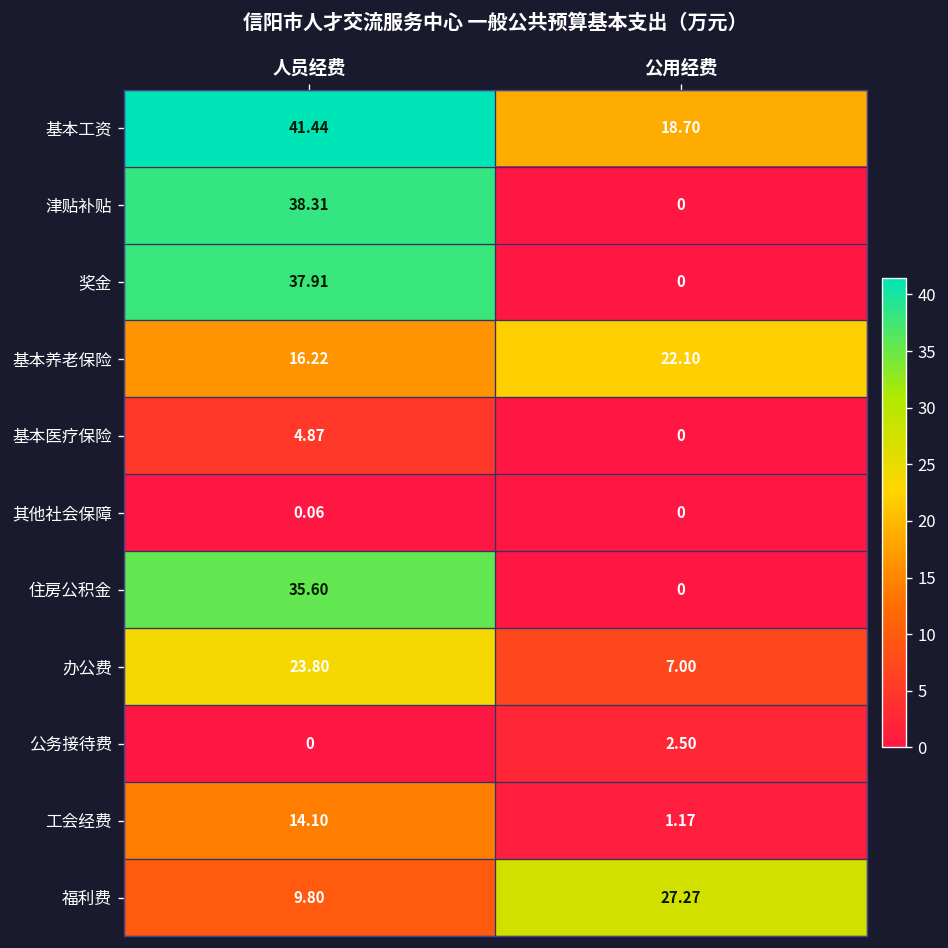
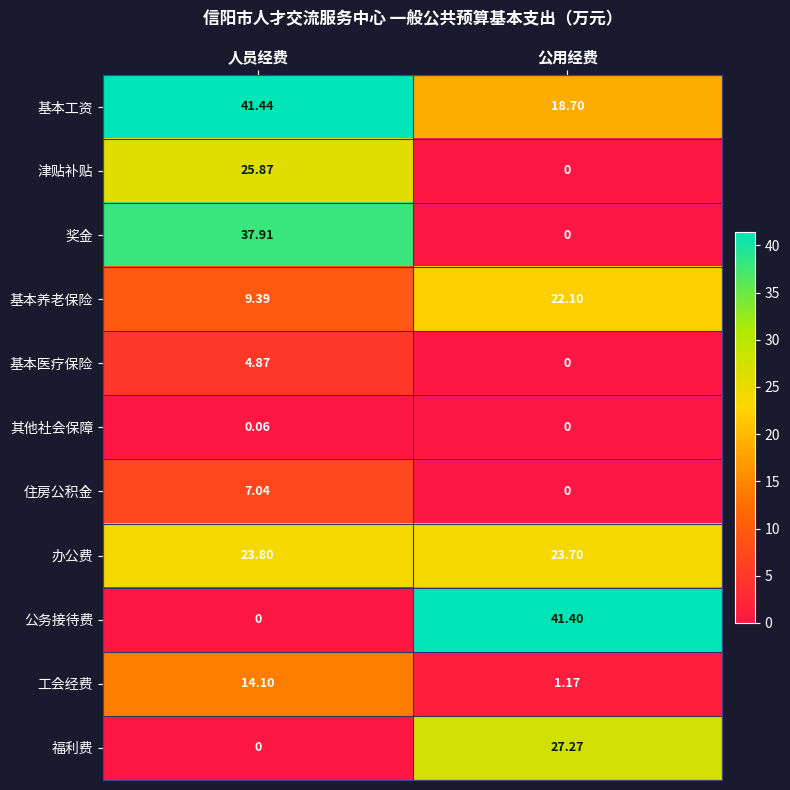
  {
    "基本工资": {
      "人员经费": 41.44,
      "公用经费": 18.70
    },
    "津贴补贴": {
-     "人员经费": 38.31,
+     "人员经费": 25.87,
      "公用经费": 0
    },
    "奖金": {
      "人员经费": 37.91,
      "公用经费": 0
    },
    "基本养老保险": {
-     "人员经费": 16.22,
+     "人员经费": 9.39,
      "公用经费": 22.10
    },
    "基本医疗保险": {
      "人员经费": 4.87,
      "公用经费": 0
    },
    "其他社会保障": {
      "人员经费": 0.06,
      "公用经费": 0
    },
    "住房公积金": {
-     "人员经费": 35.60,
+     "人员经费": 7.04,
      "公用经费": 0
    },
    "办公费": {
      "人员经费": 23.80,
-     "公用经费": 7.00
+     "公用经费": 23.70
    },
    "公务接待费": {
      "人员经费": 0,
-     "公用经费": 2.50
+     "公用经费": 41.40
    },
    "工会经费": {
      "人员经费": 14.10,
      "公用经费": 1.17
    },
    "福利费": {
-     "人员经费": 9.80,
+     "人员经费": 0,
      "公用经费": 27.27
    }
  }
